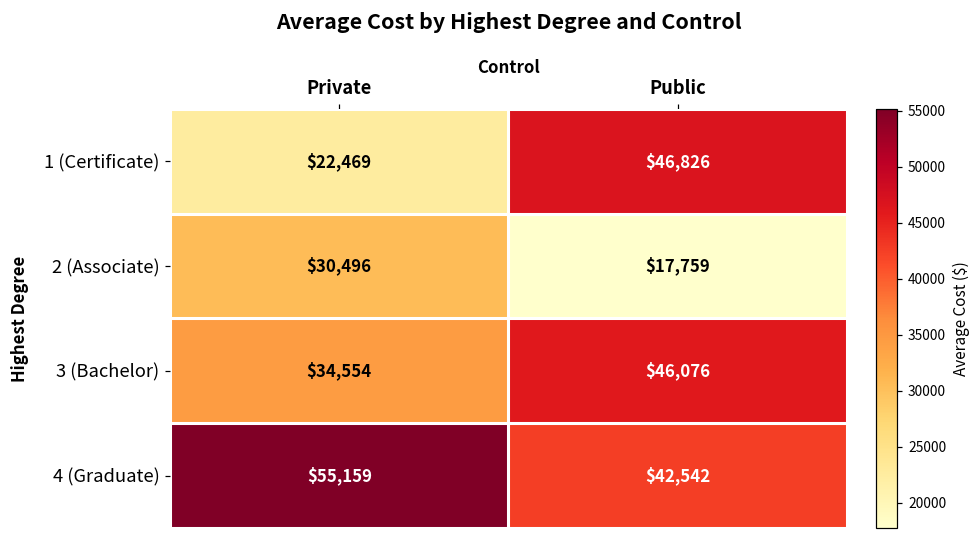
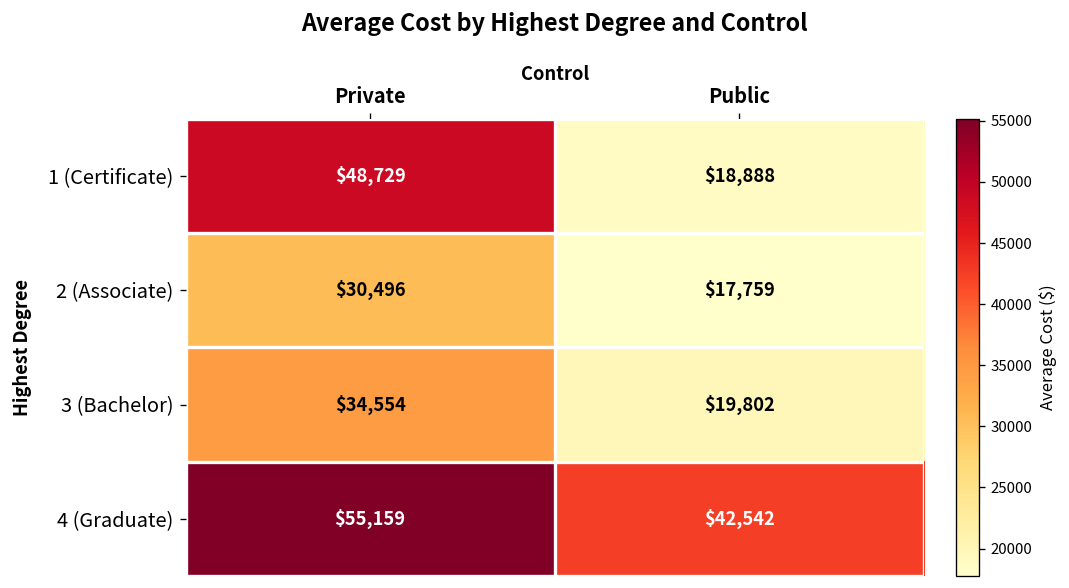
  {
    "1 (Certificate)": {
-     "Private": "$22,469",
-     "Public": "$46,826"
+     "Private": "$48,729",
+     "Public": "$18,888"
    },
    "2 (Associate)": {
      "Private": "$30,496",
      "Public": "$17,759"
    },
    "3 (Bachelor)": {
      "Private": "$34,554",
-     "Public": "$46,076"
+     "Public": "$19,802"
    },
    "4 (Graduate)": {
      "Private": "$55,159",
      "Public": "$42,542"
    }
  }
